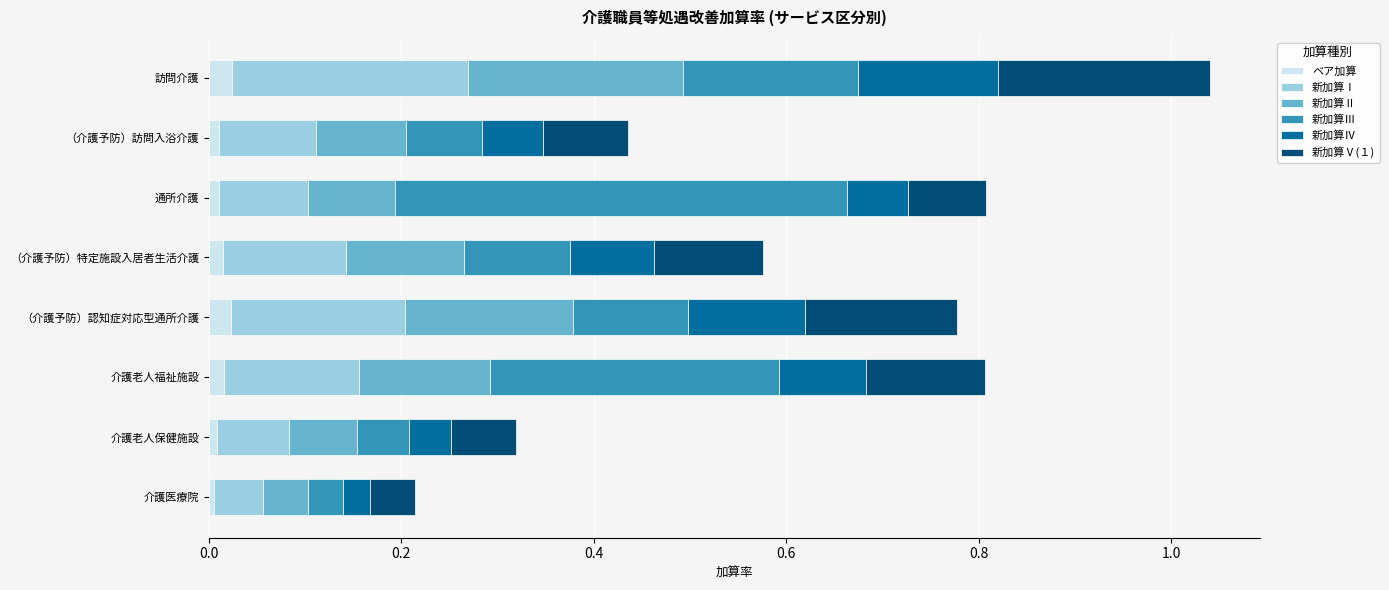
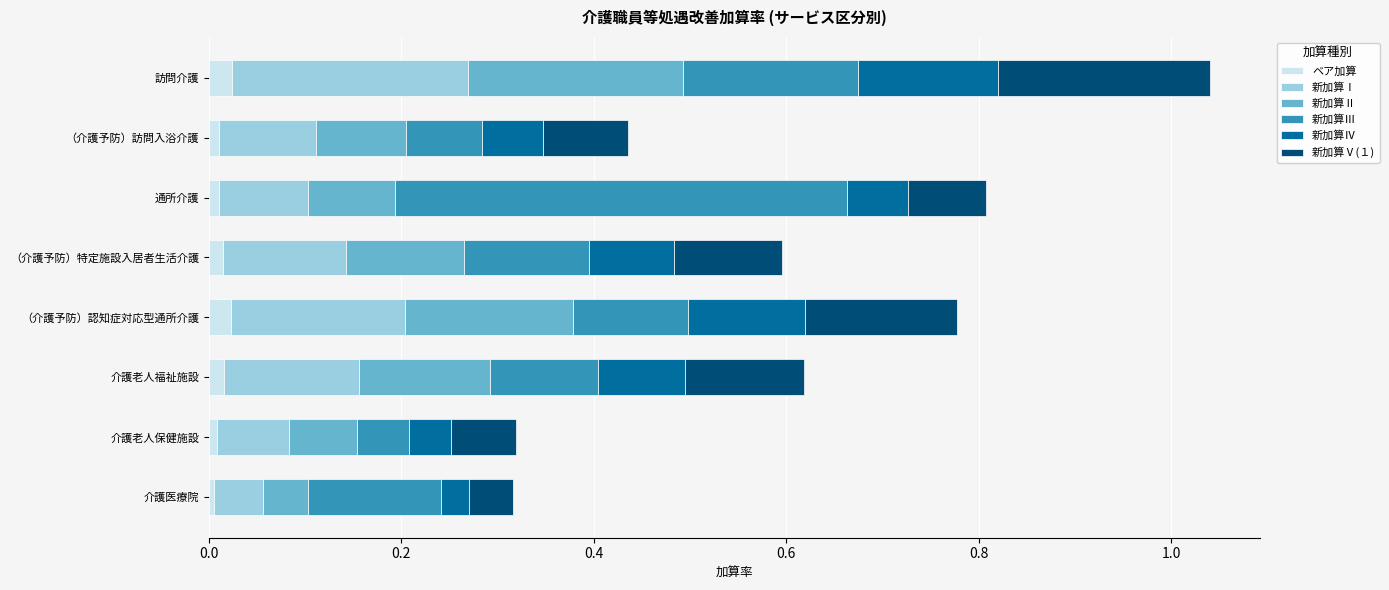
  {
    "新加算Ⅲ": {
      "訪問介護": 0.18,
      "（介護予防）訪問入浴介護": 0.08,
      "通所介護": 0.47,
-     "（介護予防）特定施設入居者生活介護": 0.11,
+     "（介護予防）特定施設入居者生活介護": 0.13,
      "（介護予防）認知症対応型通所介護": 0.12,
-     "介護老人福祉施設": 0.30,
+     "介護老人福祉施設": 0.11,
      "介護老人保健施設": 0.05,
-     "介護医療院": 0.04
+     "介護医療院": 0.14
    }
  }
